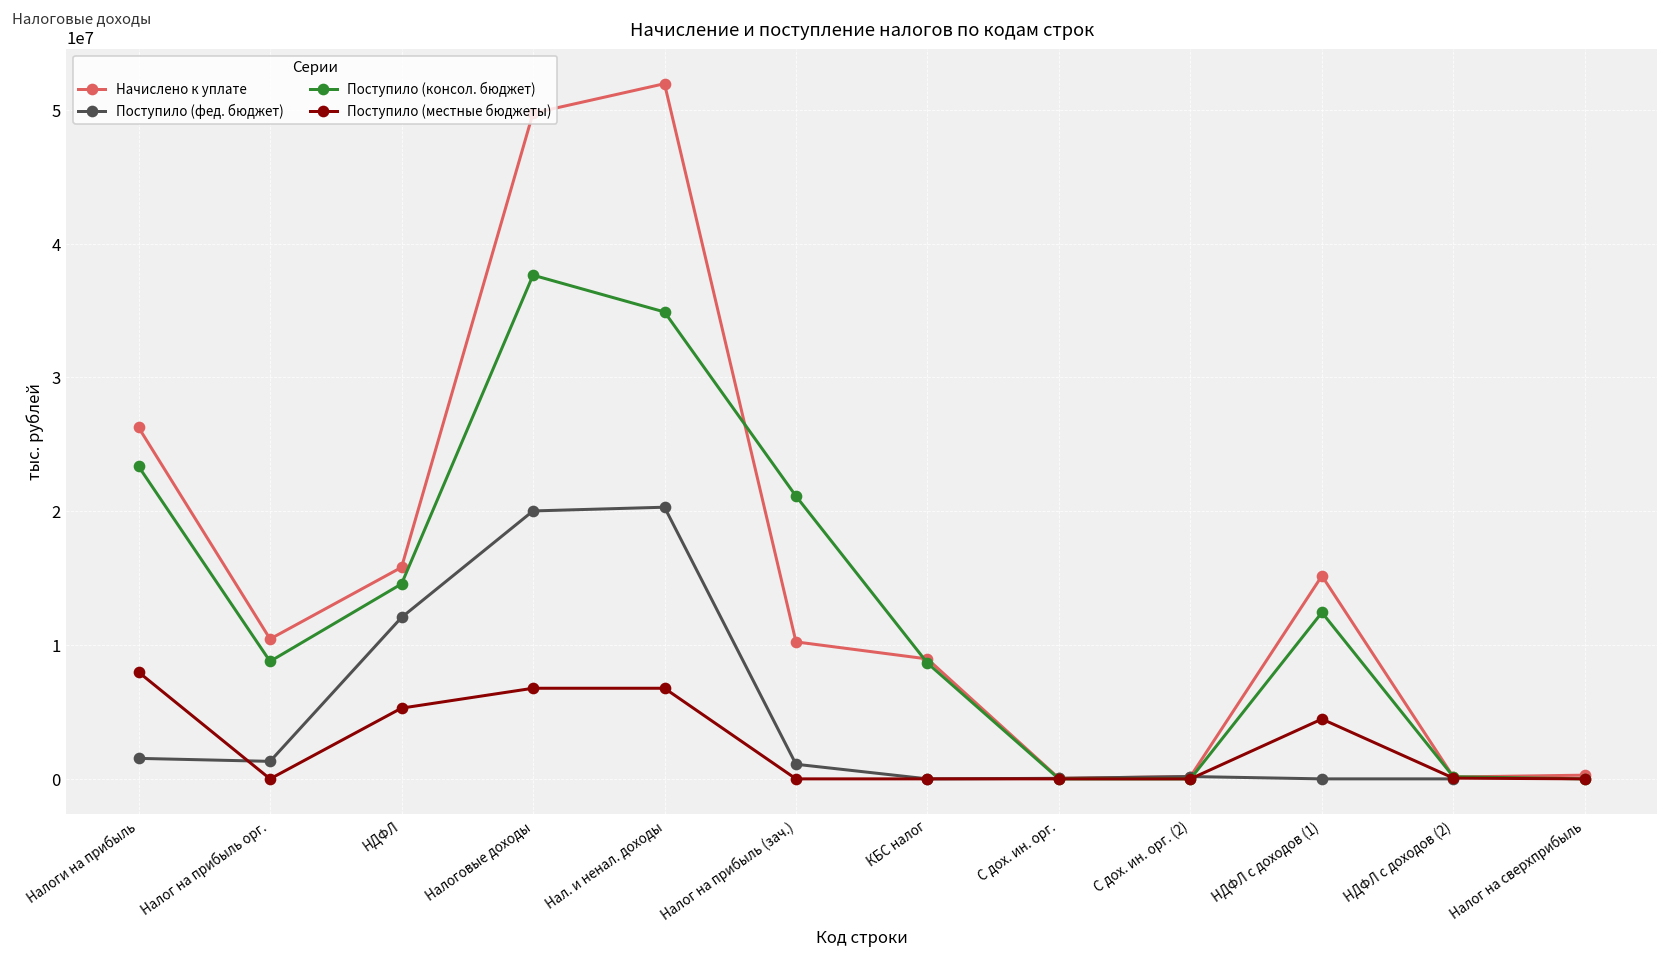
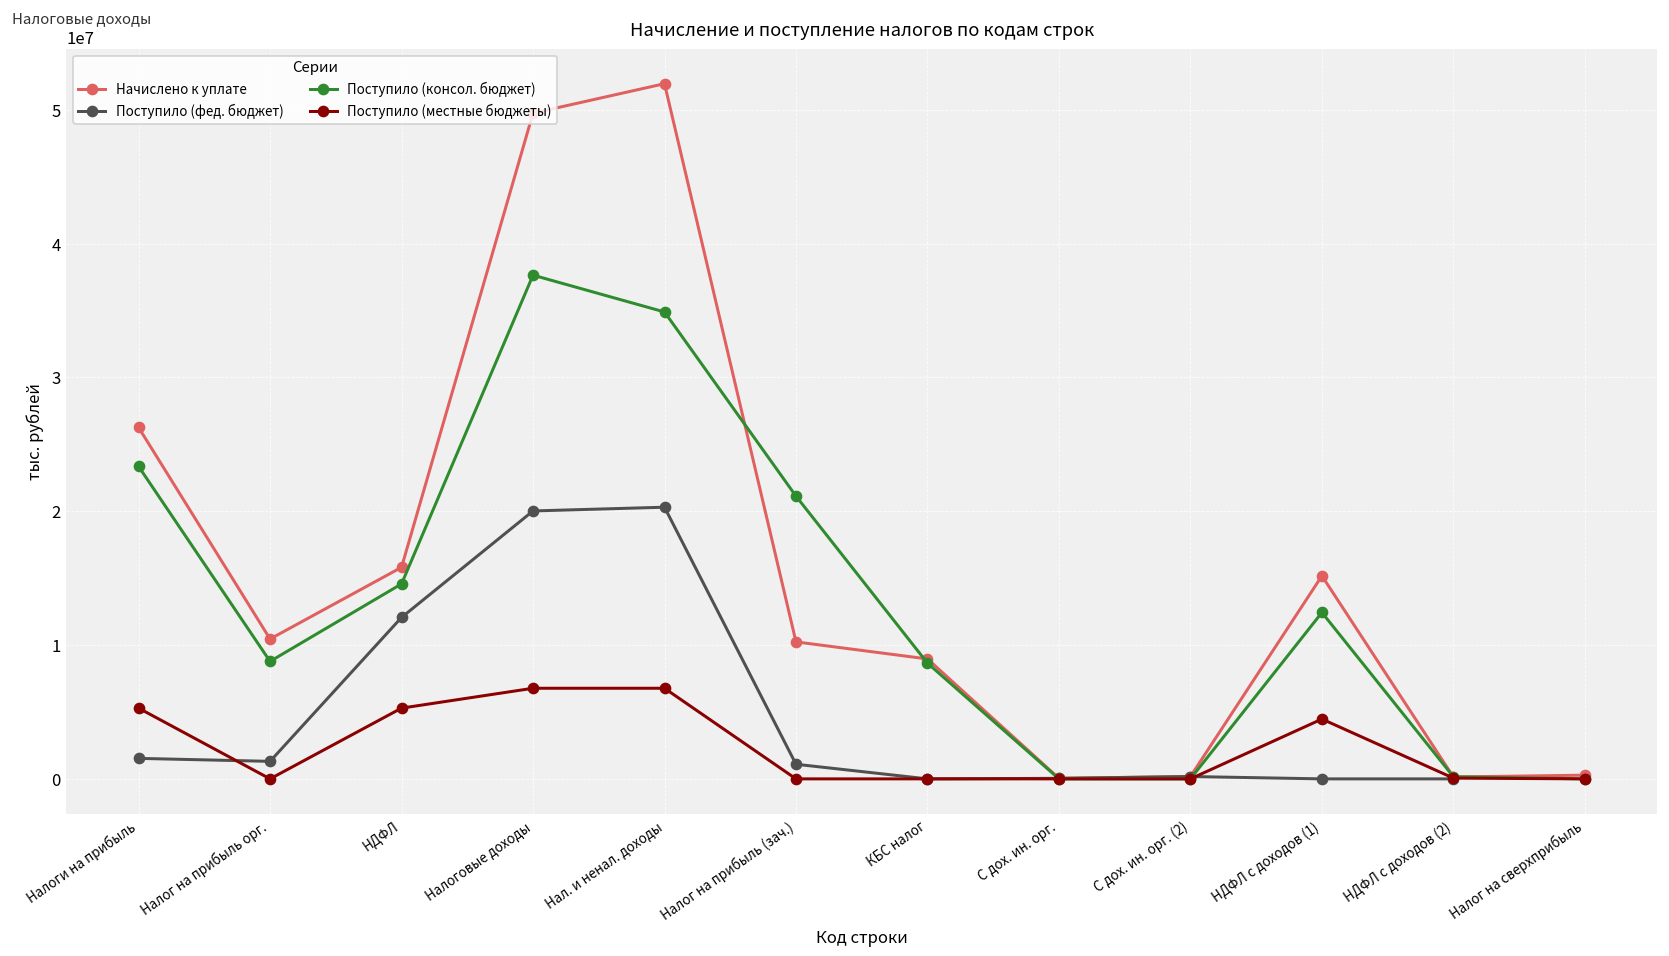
  {
    "Начислено к уплате": {
      "Налоги на прибыль": 26300000,
      "Налог на прибыль орг.": 10500000,
      "НДФЛ": 15800000,
      "Нал. и ненал. доходы": 52000000,
      "Налог на прибыль (зач.)": 10200000,
      "КБС налог": 9000000,
      "НДФЛ с доходов (1)": 15200000,
      "Налог на сверхприбыль": 300000
    },
    "Поступило (фед. бюджет)": {
      "Налоги на прибыль": 1500000,
      "Налог на прибыль орг.": 1300000,
      "НДФЛ": 12100000,
      "Налоговые доходы": 20000000,
      "Нал. и ненал. доходы": 20300000,
      "Налог на прибыль (зач.)": 1100000,
      "НДФЛ с доходов (1)": 0
    },
    "Поступило (консол. бюджет)": {
      "Налоги на прибыль": 23400000,
      "Налог на прибыль орг.": 8800000,
      "НДФЛ": 14600000,
      "Налоговые доходы": 37600000,
      "Нал. и ненал. доходы": 34900000,
      "Налог на прибыль (зач.)": 21100000,
      "КБС налог": 8700000,
      "НДФЛ с доходов (1)": 12400000
    },
    "Поступило (местные бюджеты)": {
-     "Налоги на прибыль": 8000000,
+     "Налоги на прибыль": 5300000,
      "Налог на прибыль орг.": 0,
      "НДФЛ": 5300000,
      "Налоговые доходы": 6800000,
      "Нал. и ненал. доходы": 6800000,
      "Налог на прибыль (зач.)": 0,
      "НДФЛ с доходов (1)": 4500000
    }
  }
